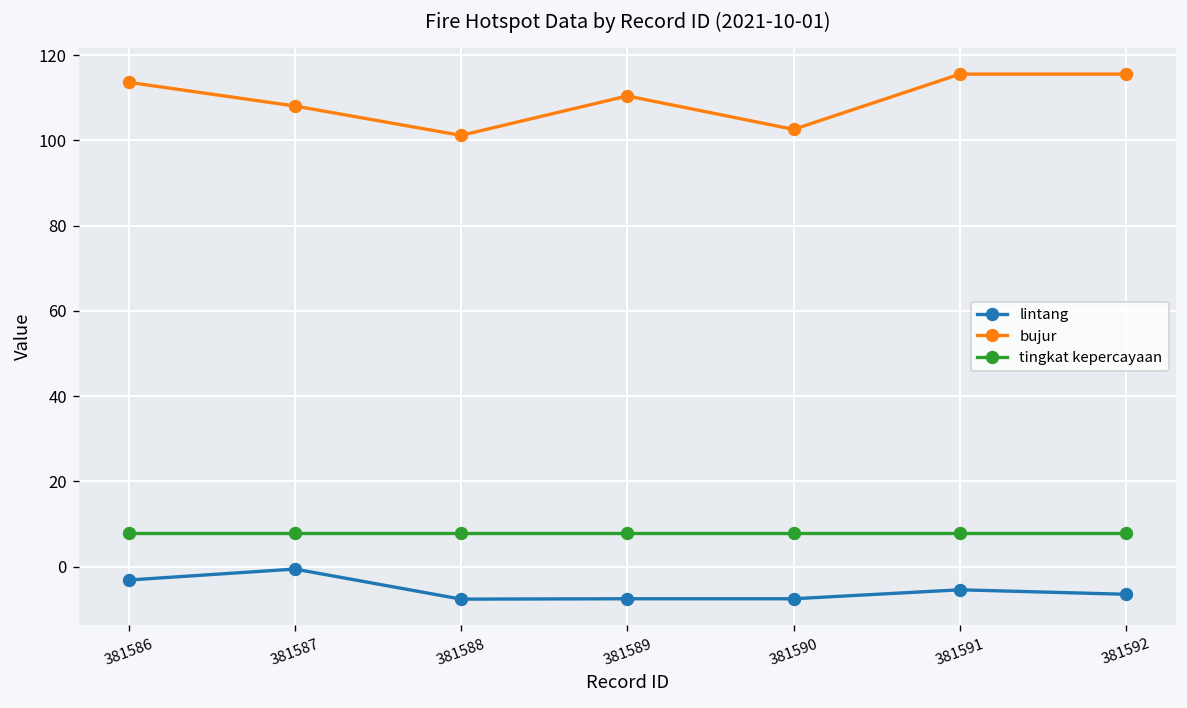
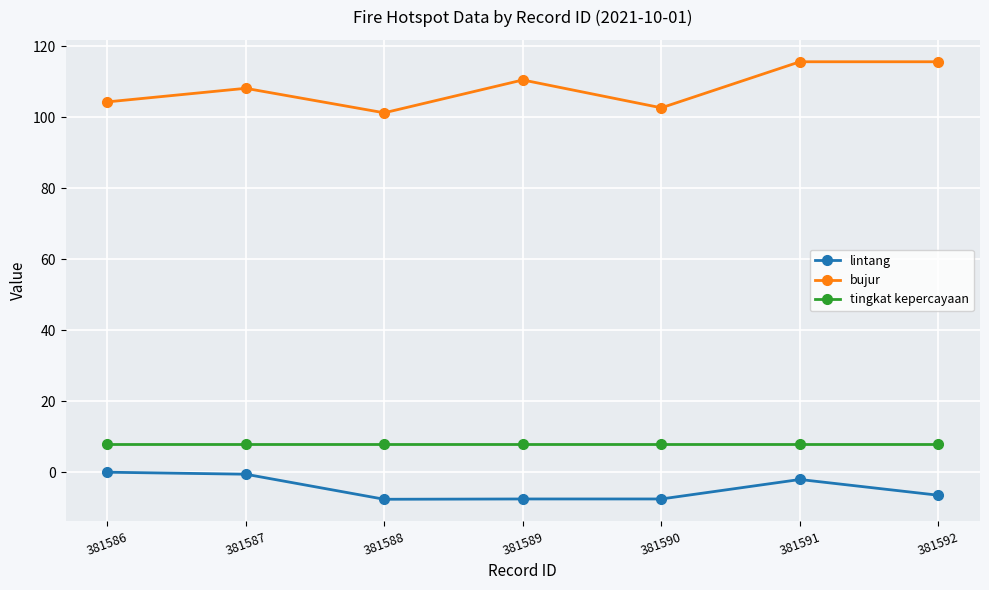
  {
    "lintang": {
-     "381586": -3,
+     "381586": 0,
      "381587": -1,
      "381588": -8,
      "381589": -8,
      "381590": -8,
-     "381591": -5,
+     "381591": -2,
      "381592": -6
    },
    "bujur": {
-     "381586": 114,
+     "381586": 104,
      "381587": 108,
      "381588": 101,
      "381589": 110,
      "381590": 103,
      "381591": 116,
      "381592": 116
    },
    "tingkat kepercayaan": {
      "381586": 8,
      "381587": 8,
      "381588": 8,
      "381589": 8,
      "381590": 8,
      "381591": 8,
      "381592": 8
    }
  }
